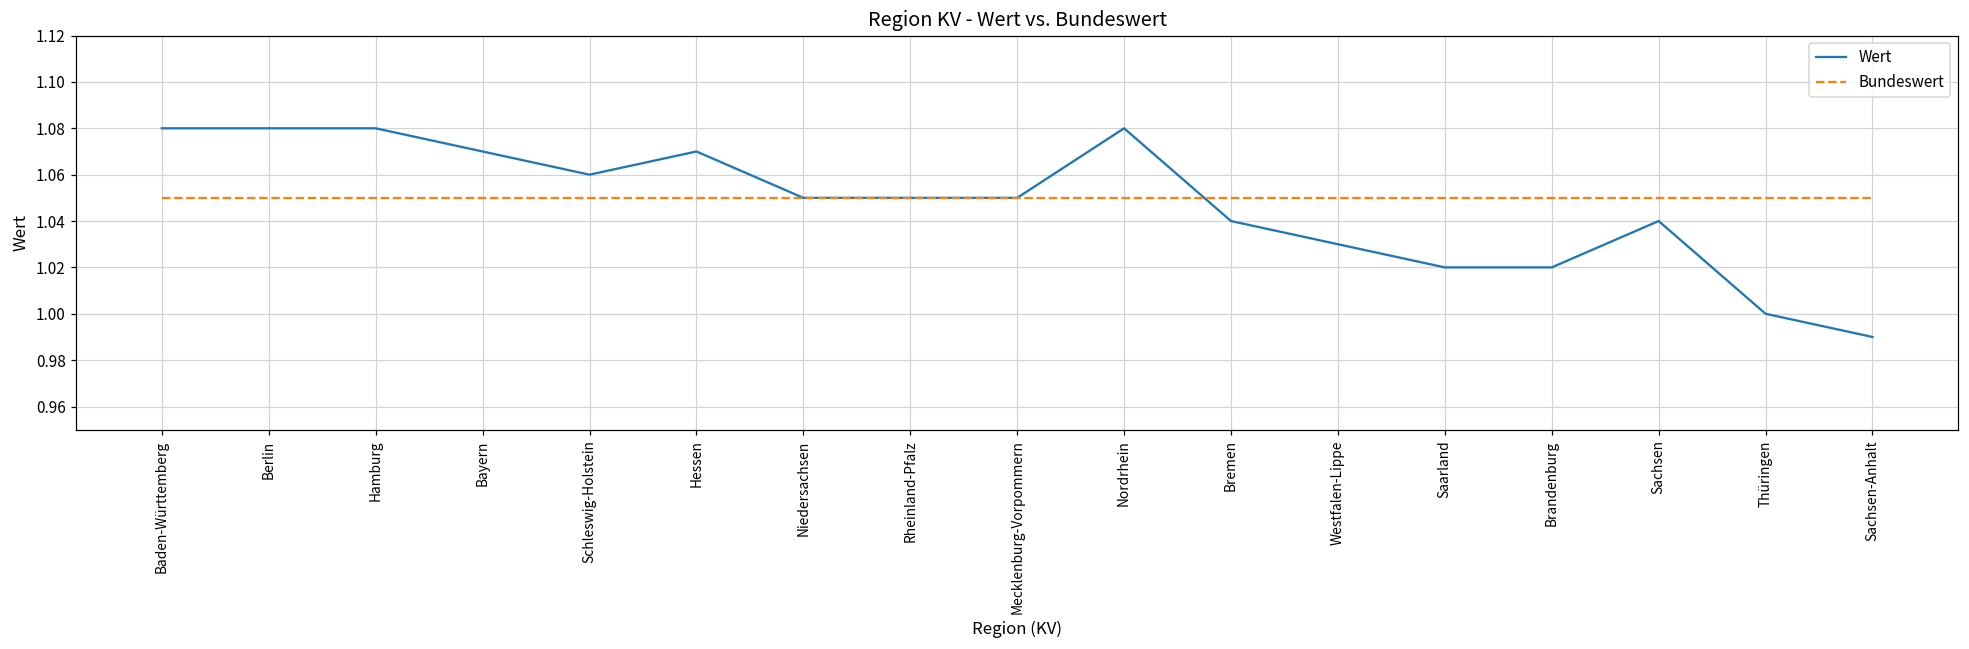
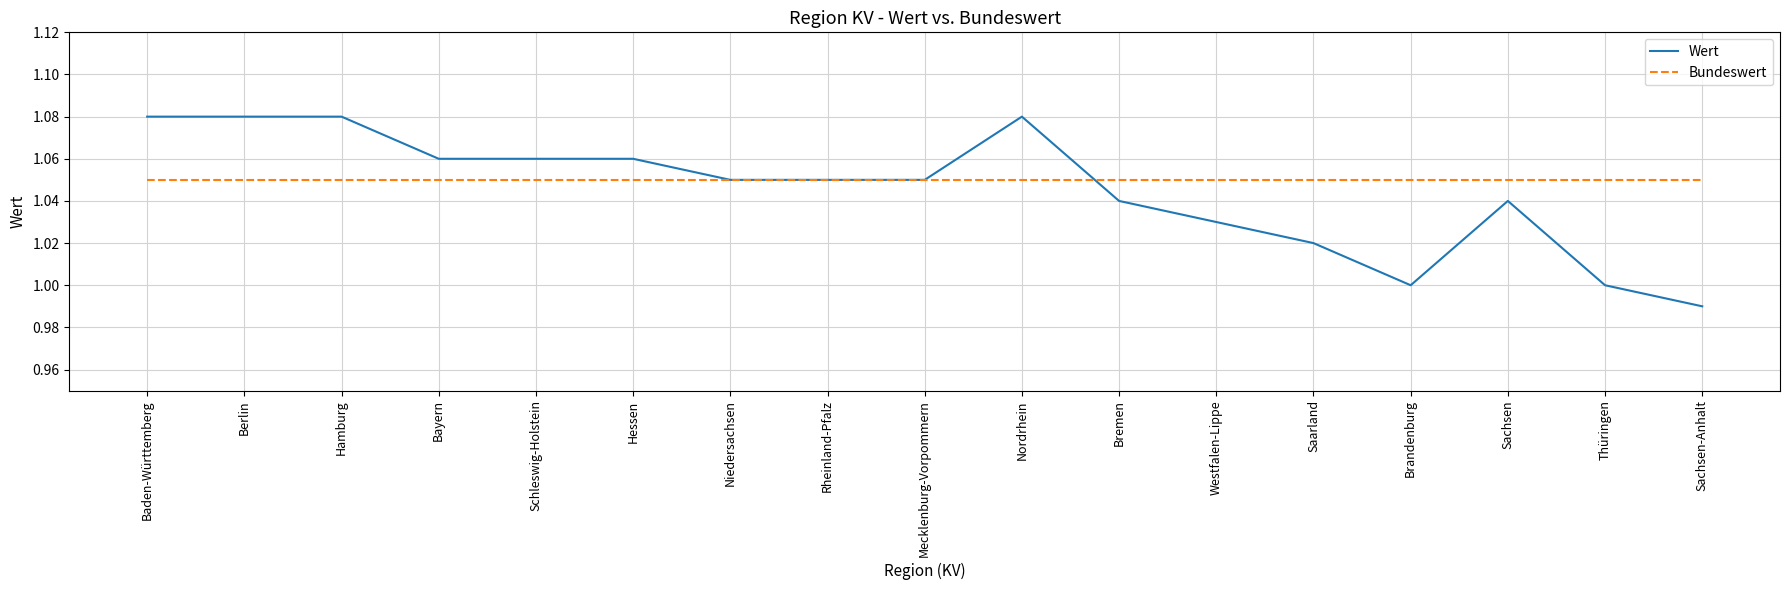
  {
    "Wert": {
      "Baden-Württemberg": 1.08,
      "Berlin": 1.08,
      "Hamburg": 1.08,
-     "Bayern": 1.07,
+     "Bayern": 1.06,
      "Schleswig-Holstein": 1.06,
-     "Hessen": 1.07,
+     "Hessen": 1.06,
      "Nordrhein": 1.08,
      "Bremen": 1.04,
      "Westfalen-Lippe": 1.03,
      "Saarland": 1.02,
-     "Brandenburg": 1.02,
+     "Brandenburg": 1.00,
      "Sachsen": 1.04,
      "Thüringen": 1.00,
      "Sachsen-Anhalt": 0.99
    },
    "Bundeswert": {
      "Baden-Württemberg": 1.05,
      "Berlin": 1.05,
      "Hamburg": 1.05,
      "Bayern": 1.05,
      "Schleswig-Holstein": 1.05,
      "Hessen": 1.05,
      "Nordrhein": 1.05,
      "Bremen": 1.05,
      "Westfalen-Lippe": 1.05,
      "Saarland": 1.05,
      "Brandenburg": 1.05,
      "Sachsen": 1.05,
      "Thüringen": 1.05,
      "Sachsen-Anhalt": 1.05
    }
  }
